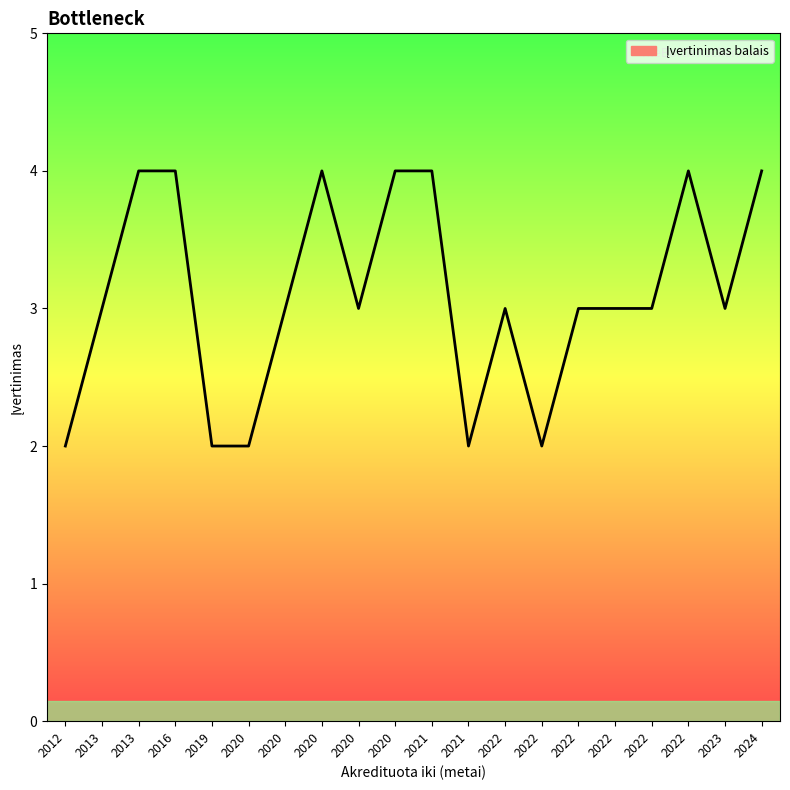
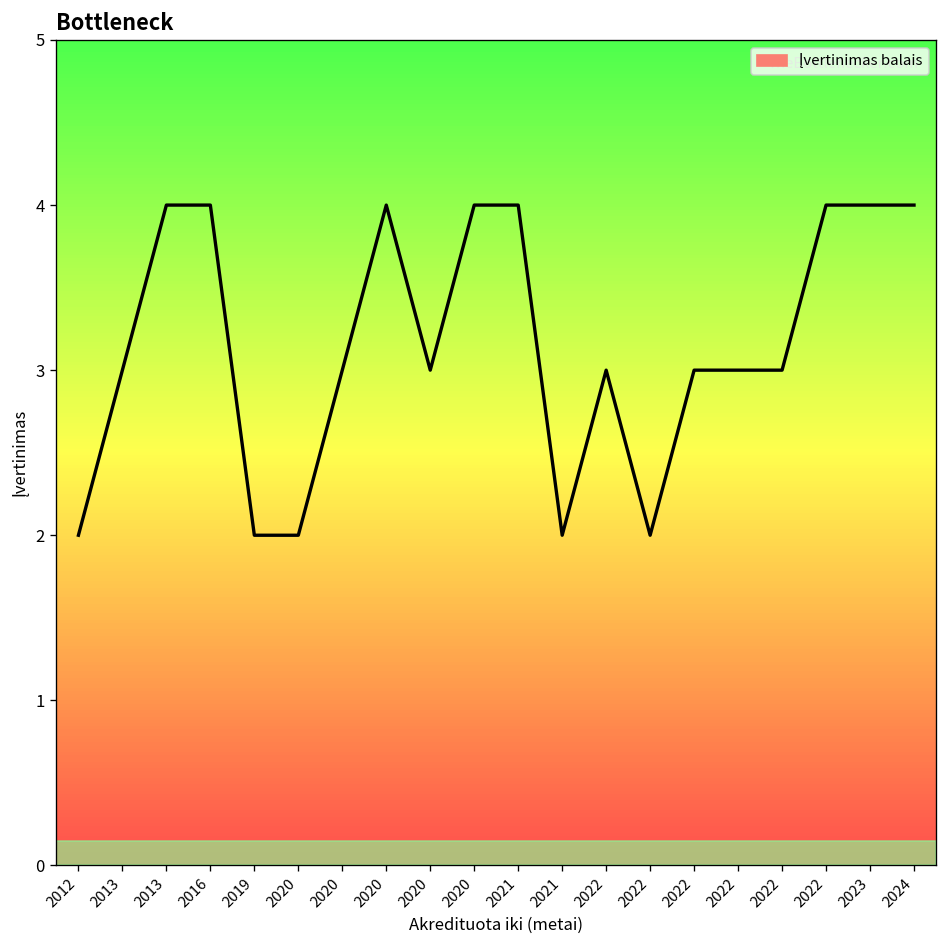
  {
    "2012": 2,
    "2016": 4,
    "2019": 2,
-   "2023": 3,
+   "2023": 4,
    "2024": 4
  }
